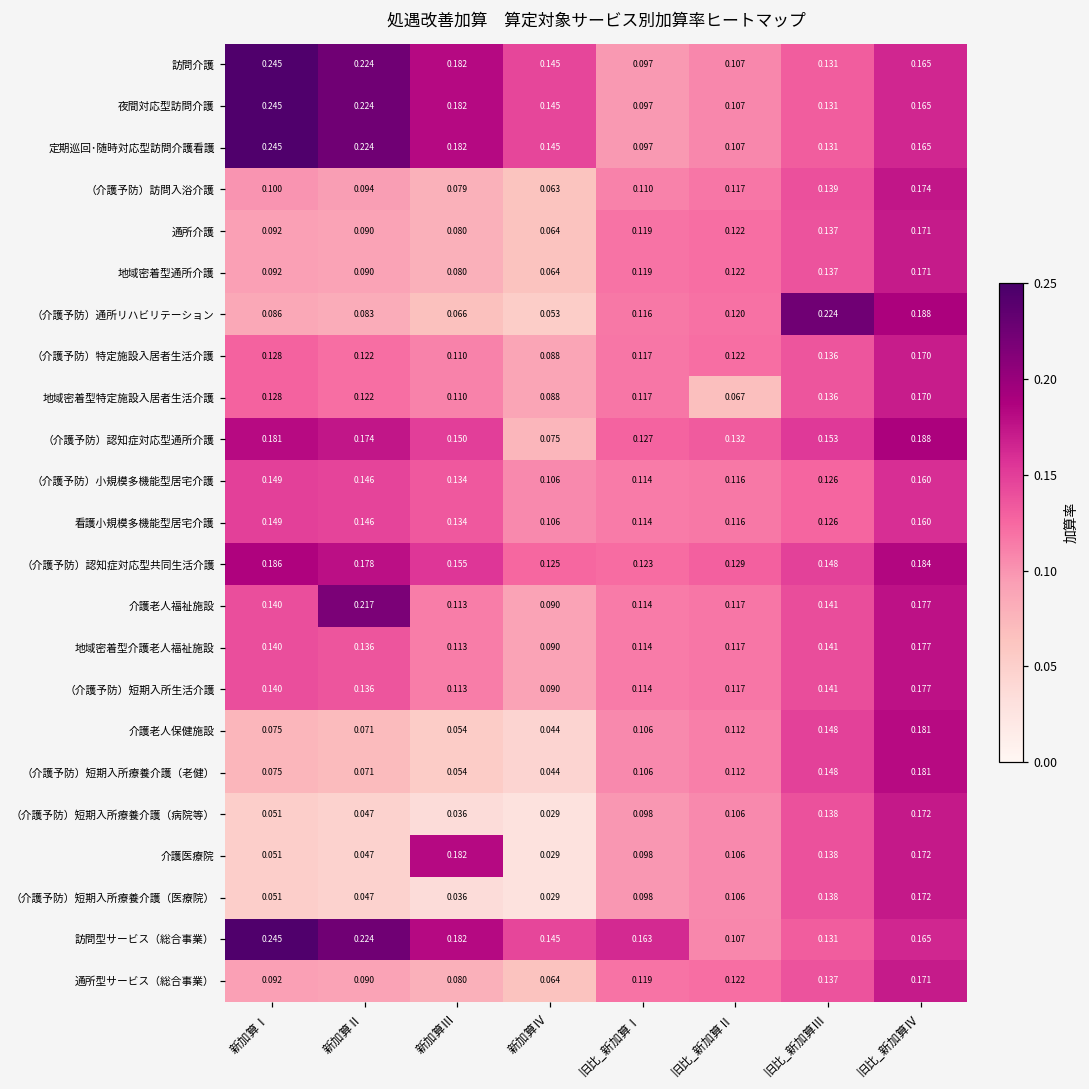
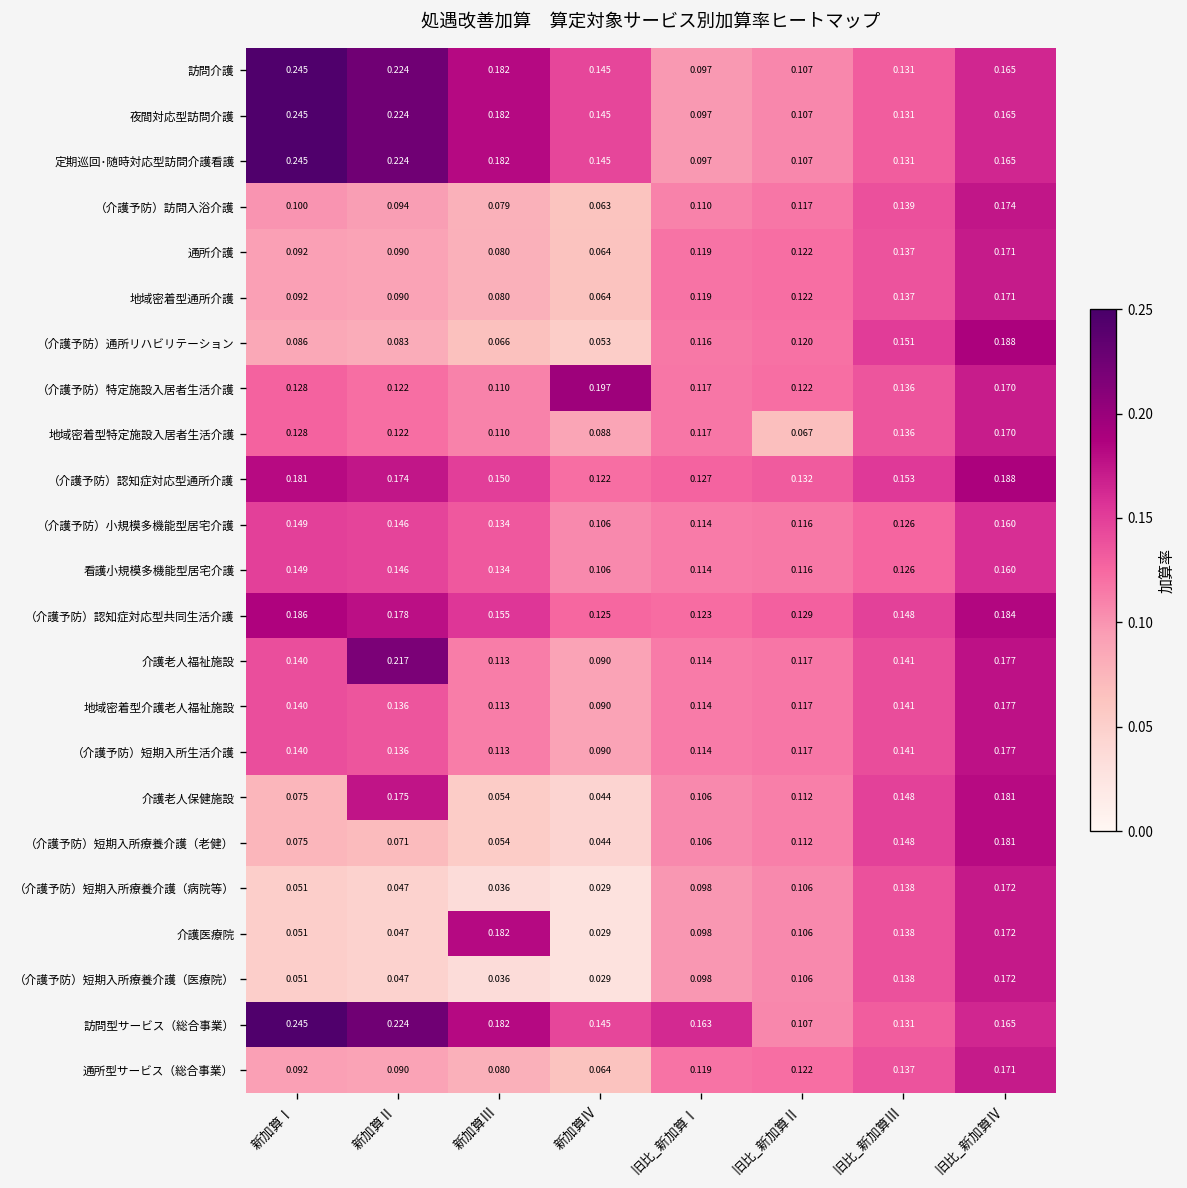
  {
    "訪問介護": {
      "新加算Ⅰ": 0.245,
      "新加算Ⅱ": 0.224,
      "新加算Ⅲ": 0.182,
      "新加算Ⅳ": 0.145,
      "旧比_新加算Ⅰ": 0.097,
      "旧比_新加算Ⅱ": 0.107,
      "旧比_新加算Ⅲ": 0.131,
      "旧比_新加算Ⅳ": 0.165
    },
    "夜間対応型訪問介護": {
      "新加算Ⅰ": 0.245,
      "新加算Ⅱ": 0.224,
      "新加算Ⅲ": 0.182,
      "新加算Ⅳ": 0.145,
      "旧比_新加算Ⅰ": 0.097,
      "旧比_新加算Ⅱ": 0.107,
      "旧比_新加算Ⅲ": 0.131,
      "旧比_新加算Ⅳ": 0.165
    },
    "定期巡回･随時対応型訪問介護看護": {
      "新加算Ⅰ": 0.245,
      "新加算Ⅱ": 0.224,
      "新加算Ⅲ": 0.182,
      "新加算Ⅳ": 0.145,
      "旧比_新加算Ⅰ": 0.097,
      "旧比_新加算Ⅱ": 0.107,
      "旧比_新加算Ⅲ": 0.131,
      "旧比_新加算Ⅳ": 0.165
    },
    "（介護予防）訪問入浴介護": {
      "新加算Ⅰ": 0.100,
      "新加算Ⅱ": 0.094,
      "新加算Ⅲ": 0.079,
      "新加算Ⅳ": 0.063,
      "旧比_新加算Ⅰ": 0.110,
      "旧比_新加算Ⅱ": 0.117,
      "旧比_新加算Ⅲ": 0.139,
      "旧比_新加算Ⅳ": 0.174
    },
    "通所介護": {
      "新加算Ⅰ": 0.092,
      "新加算Ⅱ": 0.090,
      "新加算Ⅲ": 0.080,
      "新加算Ⅳ": 0.064,
      "旧比_新加算Ⅰ": 0.119,
      "旧比_新加算Ⅱ": 0.122,
      "旧比_新加算Ⅲ": 0.137,
      "旧比_新加算Ⅳ": 0.171
    },
    "地域密着型通所介護": {
      "新加算Ⅰ": 0.092,
      "新加算Ⅱ": 0.090,
      "新加算Ⅲ": 0.080,
      "新加算Ⅳ": 0.064,
      "旧比_新加算Ⅰ": 0.119,
      "旧比_新加算Ⅱ": 0.122,
      "旧比_新加算Ⅲ": 0.137,
      "旧比_新加算Ⅳ": 0.171
    },
    "（介護予防）通所リハビリテーション": {
      "新加算Ⅰ": 0.086,
      "新加算Ⅱ": 0.083,
      "新加算Ⅲ": 0.066,
      "新加算Ⅳ": 0.053,
      "旧比_新加算Ⅰ": 0.116,
      "旧比_新加算Ⅱ": 0.120,
-     "旧比_新加算Ⅲ": 0.224,
+     "旧比_新加算Ⅲ": 0.151,
      "旧比_新加算Ⅳ": 0.188
    },
    "（介護予防）特定施設入居者生活介護": {
      "新加算Ⅰ": 0.128,
      "新加算Ⅱ": 0.122,
      "新加算Ⅲ": 0.110,
-     "新加算Ⅳ": 0.088,
+     "新加算Ⅳ": 0.197,
      "旧比_新加算Ⅰ": 0.117,
      "旧比_新加算Ⅱ": 0.122,
      "旧比_新加算Ⅲ": 0.136,
      "旧比_新加算Ⅳ": 0.170
    },
    "地域密着型特定施設入居者生活介護": {
      "新加算Ⅰ": 0.128,
      "新加算Ⅱ": 0.122,
      "新加算Ⅲ": 0.110,
      "新加算Ⅳ": 0.088,
      "旧比_新加算Ⅰ": 0.117,
      "旧比_新加算Ⅱ": 0.067,
      "旧比_新加算Ⅲ": 0.136,
      "旧比_新加算Ⅳ": 0.170
    },
    "（介護予防）認知症対応型通所介護": {
      "新加算Ⅰ": 0.181,
      "新加算Ⅱ": 0.174,
      "新加算Ⅲ": 0.150,
-     "新加算Ⅳ": 0.075,
+     "新加算Ⅳ": 0.122,
      "旧比_新加算Ⅰ": 0.127,
      "旧比_新加算Ⅱ": 0.132,
      "旧比_新加算Ⅲ": 0.153,
      "旧比_新加算Ⅳ": 0.188
    },
    "（介護予防）小規模多機能型居宅介護": {
      "新加算Ⅰ": 0.149,
      "新加算Ⅱ": 0.146,
      "新加算Ⅲ": 0.134,
      "新加算Ⅳ": 0.106,
      "旧比_新加算Ⅰ": 0.114,
      "旧比_新加算Ⅱ": 0.116,
      "旧比_新加算Ⅲ": 0.126,
      "旧比_新加算Ⅳ": 0.160
    },
    "看護小規模多機能型居宅介護": {
      "新加算Ⅰ": 0.149,
      "新加算Ⅱ": 0.146,
      "新加算Ⅲ": 0.134,
      "新加算Ⅳ": 0.106,
      "旧比_新加算Ⅰ": 0.114,
      "旧比_新加算Ⅱ": 0.116,
      "旧比_新加算Ⅲ": 0.126,
      "旧比_新加算Ⅳ": 0.160
    },
    "（介護予防）認知症対応型共同生活介護": {
      "新加算Ⅰ": 0.186,
      "新加算Ⅱ": 0.178,
      "新加算Ⅲ": 0.155,
      "新加算Ⅳ": 0.125,
      "旧比_新加算Ⅰ": 0.123,
      "旧比_新加算Ⅱ": 0.129,
      "旧比_新加算Ⅲ": 0.148,
      "旧比_新加算Ⅳ": 0.184
    },
    "介護老人福祉施設": {
      "新加算Ⅰ": 0.140,
      "新加算Ⅱ": 0.217,
      "新加算Ⅲ": 0.113,
      "新加算Ⅳ": 0.090,
      "旧比_新加算Ⅰ": 0.114,
      "旧比_新加算Ⅱ": 0.117,
      "旧比_新加算Ⅲ": 0.141,
      "旧比_新加算Ⅳ": 0.177
    },
    "地域密着型介護老人福祉施設": {
      "新加算Ⅰ": 0.140,
      "新加算Ⅱ": 0.136,
      "新加算Ⅲ": 0.113,
      "新加算Ⅳ": 0.090,
      "旧比_新加算Ⅰ": 0.114,
      "旧比_新加算Ⅱ": 0.117,
      "旧比_新加算Ⅲ": 0.141,
      "旧比_新加算Ⅳ": 0.177
    },
    "（介護予防）短期入所生活介護": {
      "新加算Ⅰ": 0.140,
      "新加算Ⅱ": 0.136,
      "新加算Ⅲ": 0.113,
      "新加算Ⅳ": 0.090,
      "旧比_新加算Ⅰ": 0.114,
      "旧比_新加算Ⅱ": 0.117,
      "旧比_新加算Ⅲ": 0.141,
      "旧比_新加算Ⅳ": 0.177
    },
    "介護老人保健施設": {
      "新加算Ⅰ": 0.075,
-     "新加算Ⅱ": 0.071,
+     "新加算Ⅱ": 0.175,
      "新加算Ⅲ": 0.054,
      "新加算Ⅳ": 0.044,
      "旧比_新加算Ⅰ": 0.106,
      "旧比_新加算Ⅱ": 0.112,
      "旧比_新加算Ⅲ": 0.148,
      "旧比_新加算Ⅳ": 0.181
    },
    "（介護予防）短期入所療養介護（老健）": {
      "新加算Ⅰ": 0.075,
      "新加算Ⅱ": 0.071,
      "新加算Ⅲ": 0.054,
      "新加算Ⅳ": 0.044,
      "旧比_新加算Ⅰ": 0.106,
      "旧比_新加算Ⅱ": 0.112,
      "旧比_新加算Ⅲ": 0.148,
      "旧比_新加算Ⅳ": 0.181
    },
    "（介護予防）短期入所療養介護（病院等）": {
      "新加算Ⅰ": 0.051,
      "新加算Ⅱ": 0.047,
      "新加算Ⅲ": 0.036,
      "新加算Ⅳ": 0.029,
      "旧比_新加算Ⅰ": 0.098,
      "旧比_新加算Ⅱ": 0.106,
      "旧比_新加算Ⅲ": 0.138,
      "旧比_新加算Ⅳ": 0.172
    },
    "介護医療院": {
      "新加算Ⅰ": 0.051,
      "新加算Ⅱ": 0.047,
      "新加算Ⅲ": 0.182,
      "新加算Ⅳ": 0.029,
      "旧比_新加算Ⅰ": 0.098,
      "旧比_新加算Ⅱ": 0.106,
      "旧比_新加算Ⅲ": 0.138,
      "旧比_新加算Ⅳ": 0.172
    },
    "（介護予防）短期入所療養介護（医療院）": {
      "新加算Ⅰ": 0.051,
      "新加算Ⅱ": 0.047,
      "新加算Ⅲ": 0.036,
      "新加算Ⅳ": 0.029,
      "旧比_新加算Ⅰ": 0.098,
      "旧比_新加算Ⅱ": 0.106,
      "旧比_新加算Ⅲ": 0.138,
      "旧比_新加算Ⅳ": 0.172
    },
    "訪問型サービス（総合事業）": {
      "新加算Ⅰ": 0.245,
      "新加算Ⅱ": 0.224,
      "新加算Ⅲ": 0.182,
      "新加算Ⅳ": 0.145,
      "旧比_新加算Ⅰ": 0.163,
      "旧比_新加算Ⅱ": 0.107,
      "旧比_新加算Ⅲ": 0.131,
      "旧比_新加算Ⅳ": 0.165
    },
    "通所型サービス（総合事業）": {
      "新加算Ⅰ": 0.092,
      "新加算Ⅱ": 0.090,
      "新加算Ⅲ": 0.080,
      "新加算Ⅳ": 0.064,
      "旧比_新加算Ⅰ": 0.119,
      "旧比_新加算Ⅱ": 0.122,
      "旧比_新加算Ⅲ": 0.137,
      "旧比_新加算Ⅳ": 0.171
    }
  }
